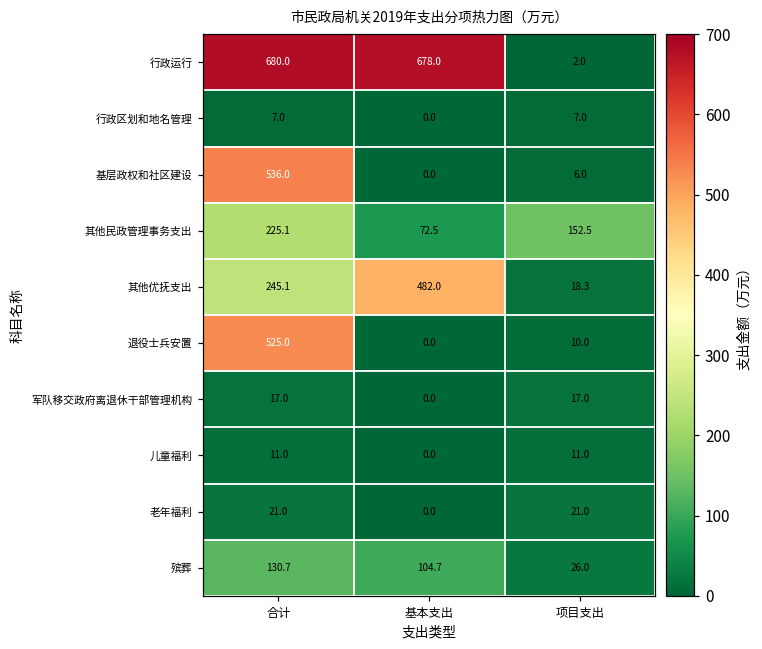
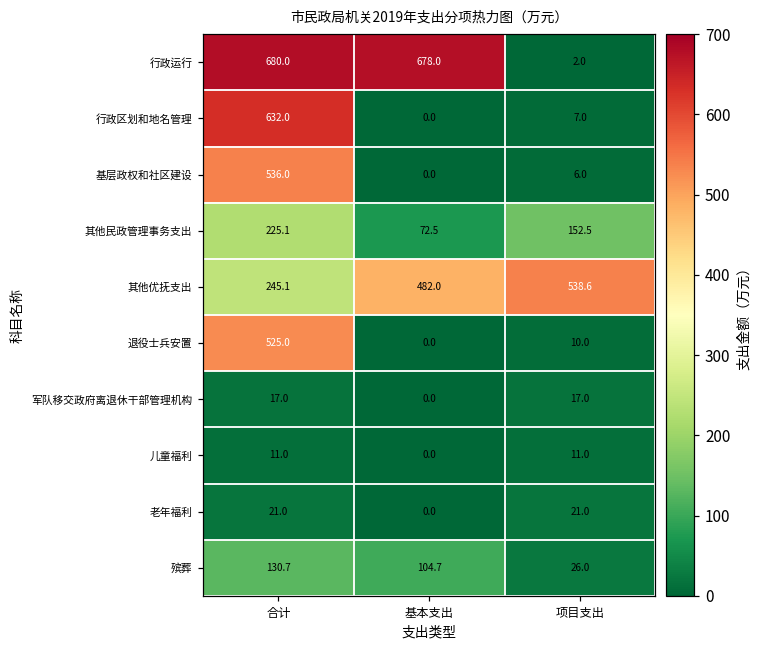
  {
    "行政运行": {
      "合计": 680.0,
      "基本支出": 678.0,
      "项目支出": 2.0
    },
    "行政区划和地名管理": {
-     "合计": 7.0,
+     "合计": 632.0,
      "基本支出": 0.0,
      "项目支出": 7.0
    },
    "基层政权和社区建设": {
      "合计": 536.0,
      "基本支出": 0.0,
      "项目支出": 6.0
    },
    "其他民政管理事务支出": {
      "合计": 225.1,
      "基本支出": 72.5,
      "项目支出": 152.5
    },
    "其他优抚支出": {
      "合计": 245.1,
      "基本支出": 482.0,
-     "项目支出": 18.3
+     "项目支出": 538.6
    },
    "退役士兵安置": {
      "合计": 525.0,
      "基本支出": 0.0,
      "项目支出": 10.0
    },
    "军队移交政府离退休干部管理机构": {
      "合计": 17.0,
      "基本支出": 0.0,
      "项目支出": 17.0
    },
    "儿童福利": {
      "合计": 11.0,
      "基本支出": 0.0,
      "项目支出": 11.0
    },
    "老年福利": {
      "合计": 21.0,
      "基本支出": 0.0,
      "项目支出": 21.0
    },
    "殡葬": {
      "合计": 130.7,
      "基本支出": 104.7,
      "项目支出": 26.0
    }
  }
